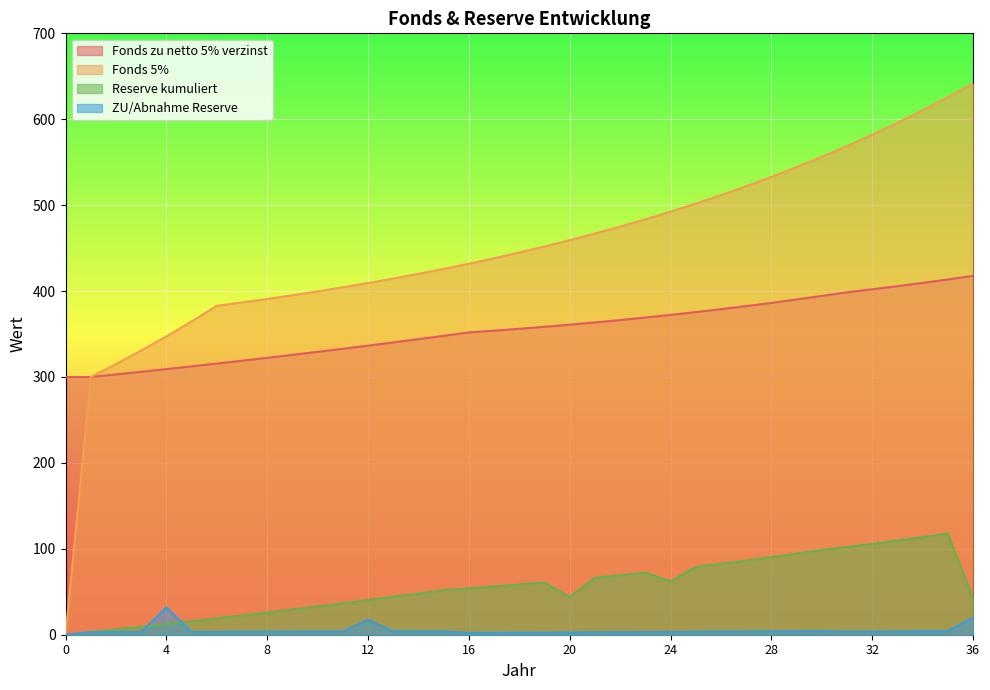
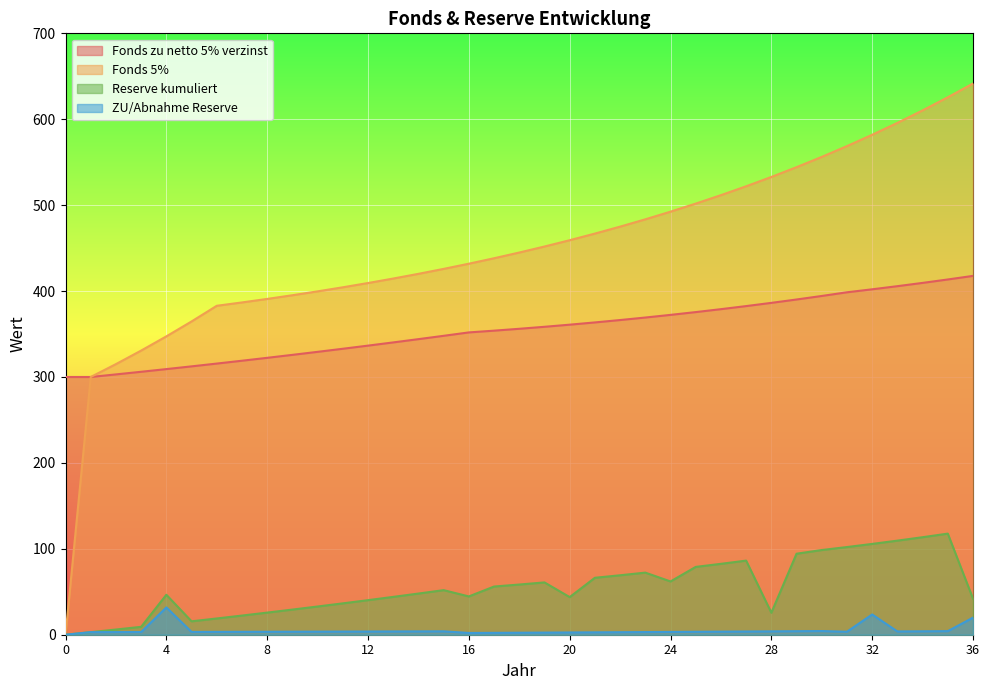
  {
    "Reserve kumuliert": {
-     "4": 10,
+     "4": 50,
      "8": 30,
      "12": 40,
-     "16": 50,
+     "16": 40,
      "20": 40,
      "24": 60,
-     "28": 90,
+     "28": 30,
      "32": 110,
      "36": 40
    },
    "ZU/Abnahme Reserve": {
      "4": 30,
      "8": 0,
-     "12": 20,
+     "12": 0,
      "16": 0,
      "20": 0,
      "24": 0,
      "28": 0,
-     "32": 0,
+     "32": 20,
      "36": 20
    }
  }
